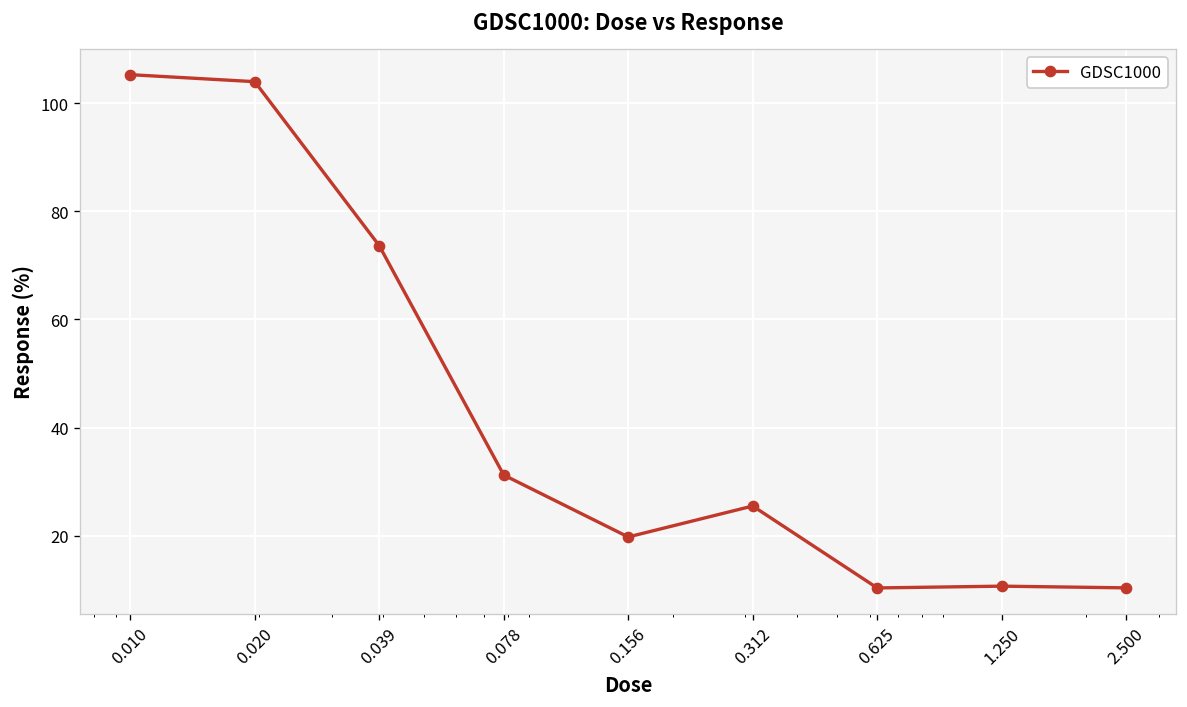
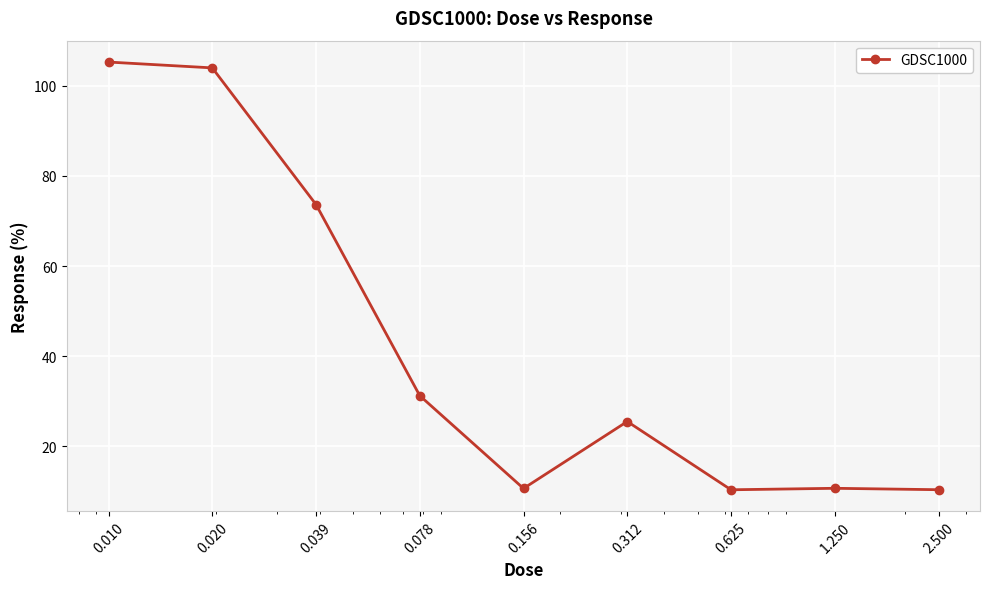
  {
    "0.010": 105,
    "0.020": 104,
    "0.039": 74,
    "0.078": 31,
-   "0.156": 20,
+   "0.156": 11,
    "0.312": 26,
    "0.625": 10,
    "1.250": 11,
    "2.500": 10
  }
